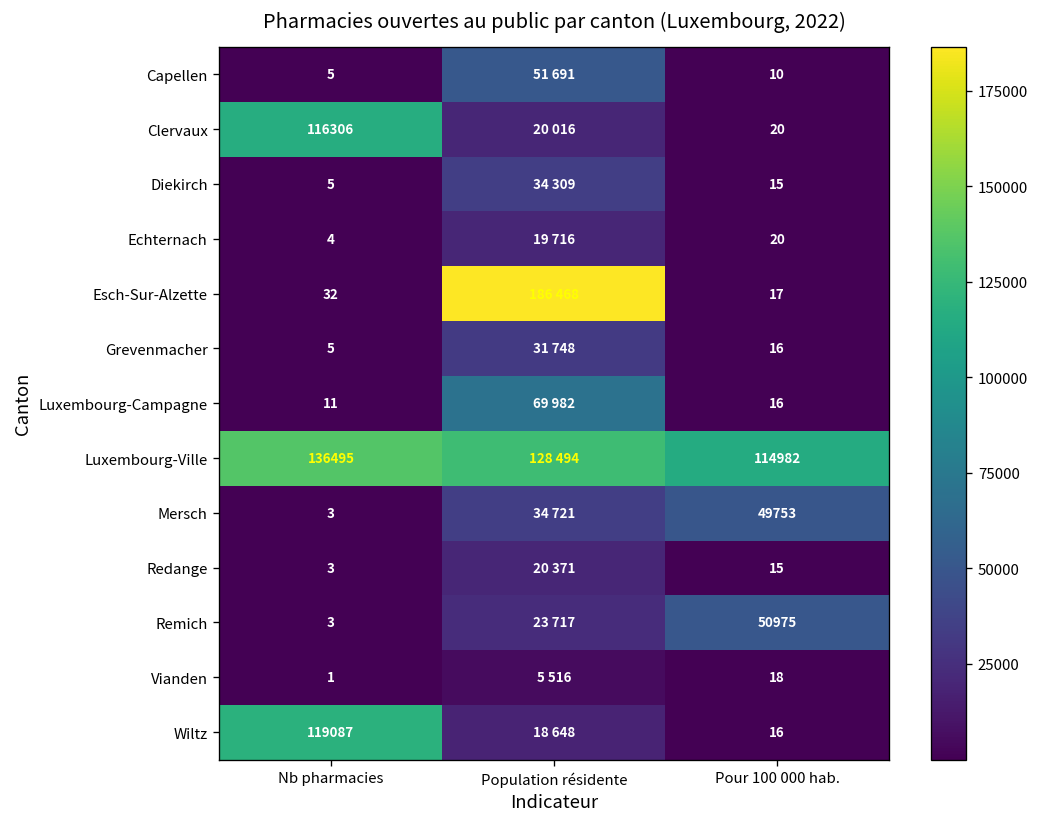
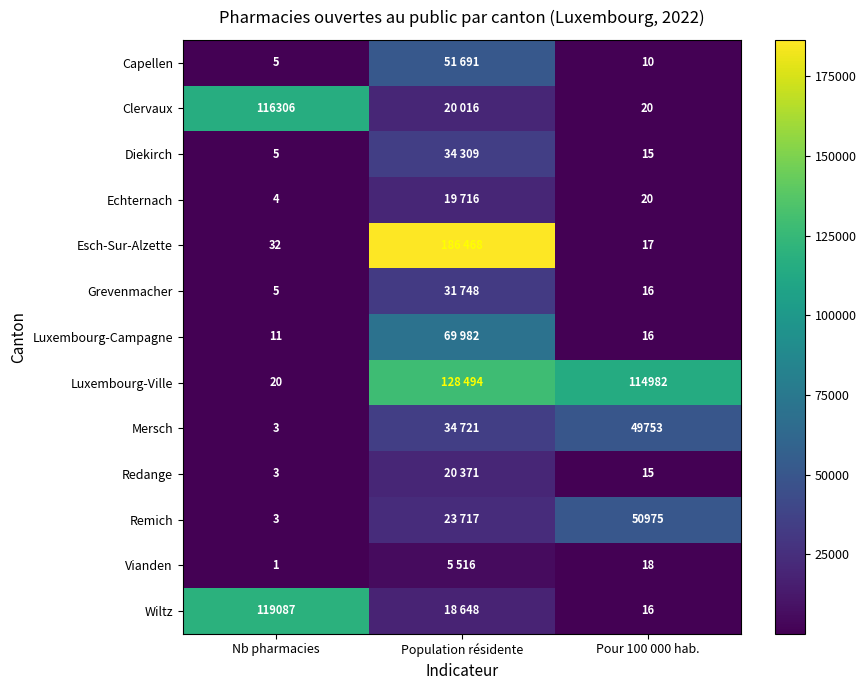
  {
    "Capellen": {
      "Nb pharmacies": 5,
      "Pour 100 000 hab.": 10
    },
    "Clervaux": {
      "Nb pharmacies": 116306,
      "Pour 100 000 hab.": 20
    },
    "Diekirch": {
      "Nb pharmacies": 5,
      "Pour 100 000 hab.": 15
    },
    "Echternach": {
      "Nb pharmacies": 4,
      "Pour 100 000 hab.": 20
    },
    "Esch-Sur-Alzette": {
      "Nb pharmacies": 32,
      "Pour 100 000 hab.": 17
    },
    "Grevenmacher": {
      "Nb pharmacies": 5,
      "Pour 100 000 hab.": 16
    },
    "Luxembourg-Campagne": {
      "Nb pharmacies": 11,
      "Pour 100 000 hab.": 16
    },
    "Luxembourg-Ville": {
-     "Nb pharmacies": 136495,
+     "Nb pharmacies": 20,
      "Pour 100 000 hab.": 114982
    },
    "Mersch": {
      "Nb pharmacies": 3,
      "Pour 100 000 hab.": 49753
    },
    "Redange": {
      "Nb pharmacies": 3,
      "Pour 100 000 hab.": 15
    },
    "Remich": {
      "Nb pharmacies": 3,
      "Pour 100 000 hab.": 50975
    },
    "Vianden": {
      "Nb pharmacies": 1,
      "Pour 100 000 hab.": 18
    },
    "Wiltz": {
      "Nb pharmacies": 119087,
      "Pour 100 000 hab.": 16
    }
  }
